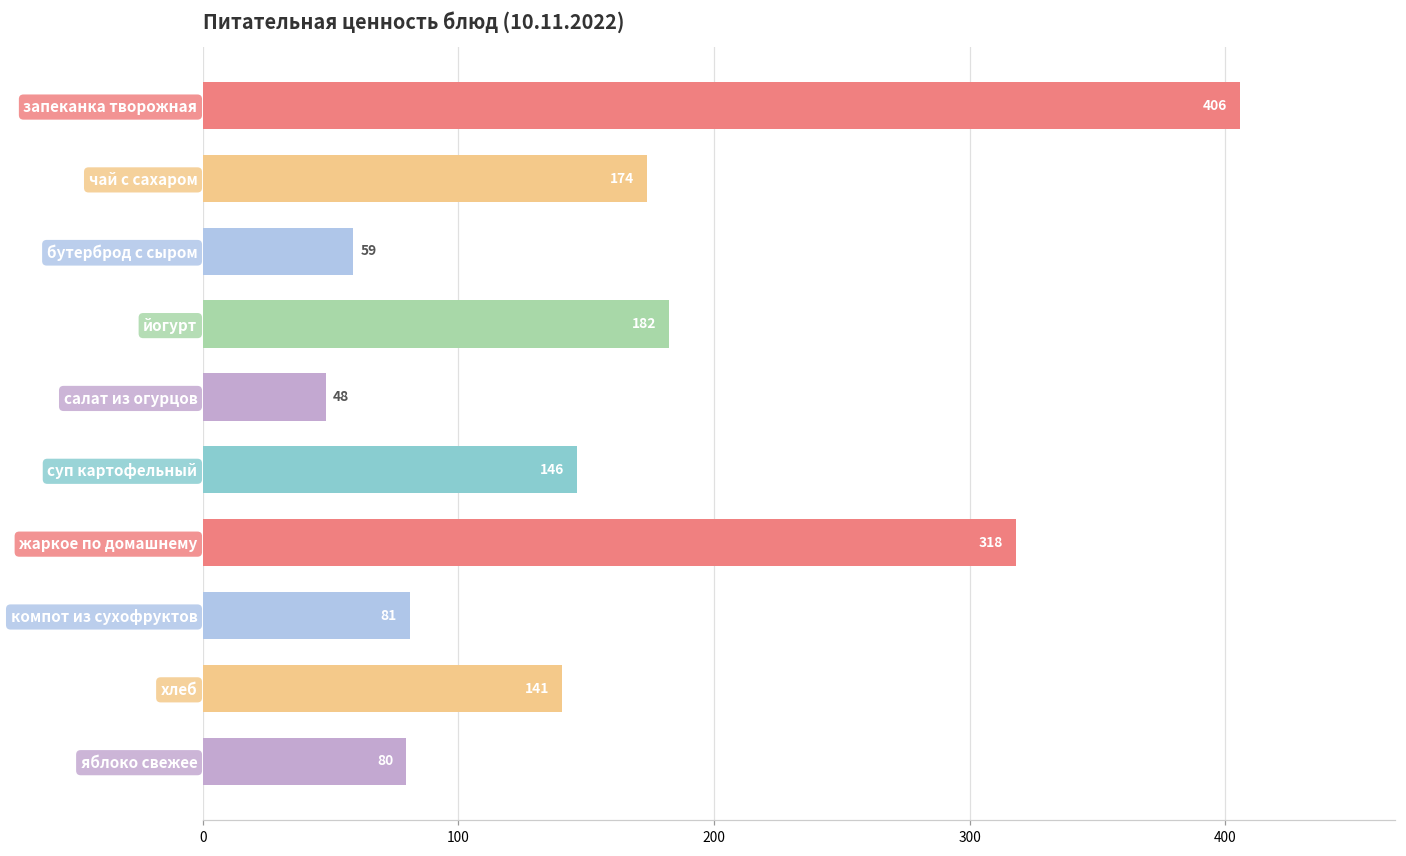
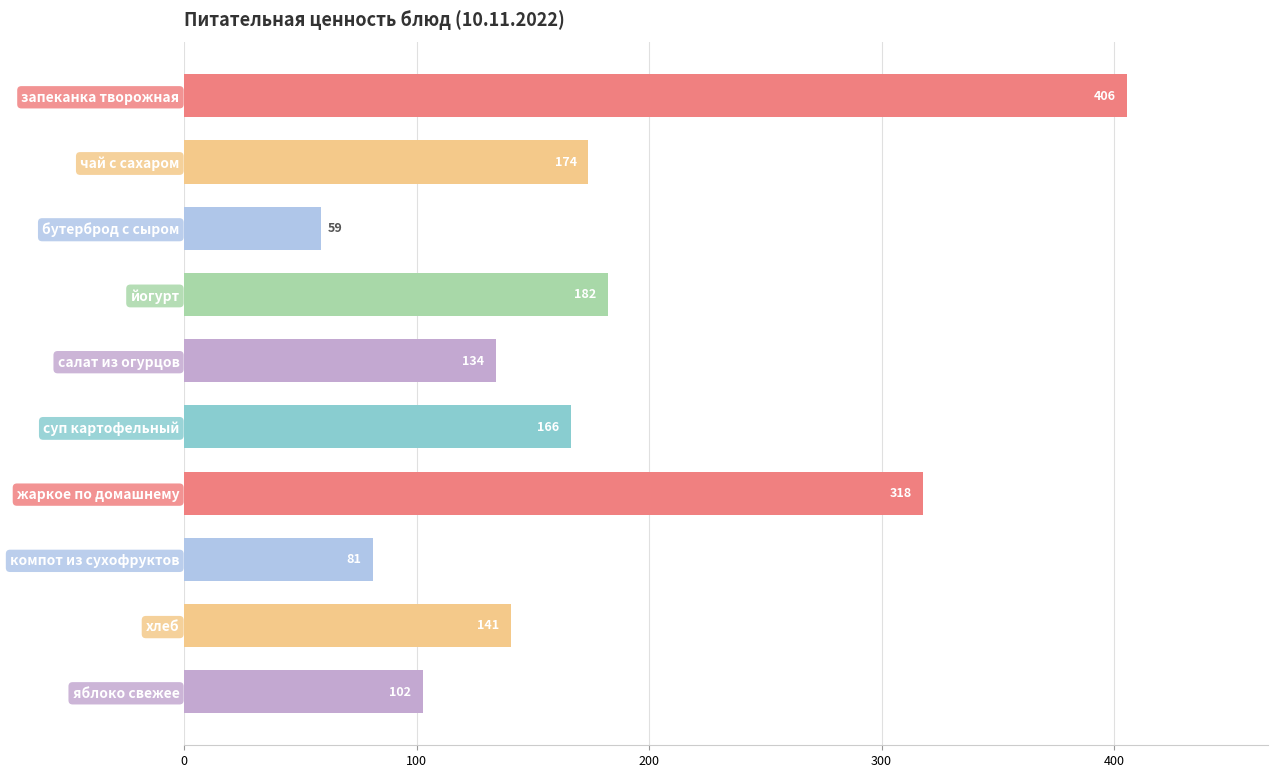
  {
    "запеканка творожная": 406,
    "чай с сахаром": 174,
    "бутерброд с сыром": 59,
    "йогурт": 182,
-   "салат из огурцов": 48,
-   "суп картофельный": 146,
+   "салат из огурцов": 134,
+   "суп картофельный": 166,
    "жаркое по домашнему": 318,
    "компот из сухофруктов": 81,
    "хлеб": 141,
-   "яблоко свежее": 80
+   "яблоко свежее": 102
  }
